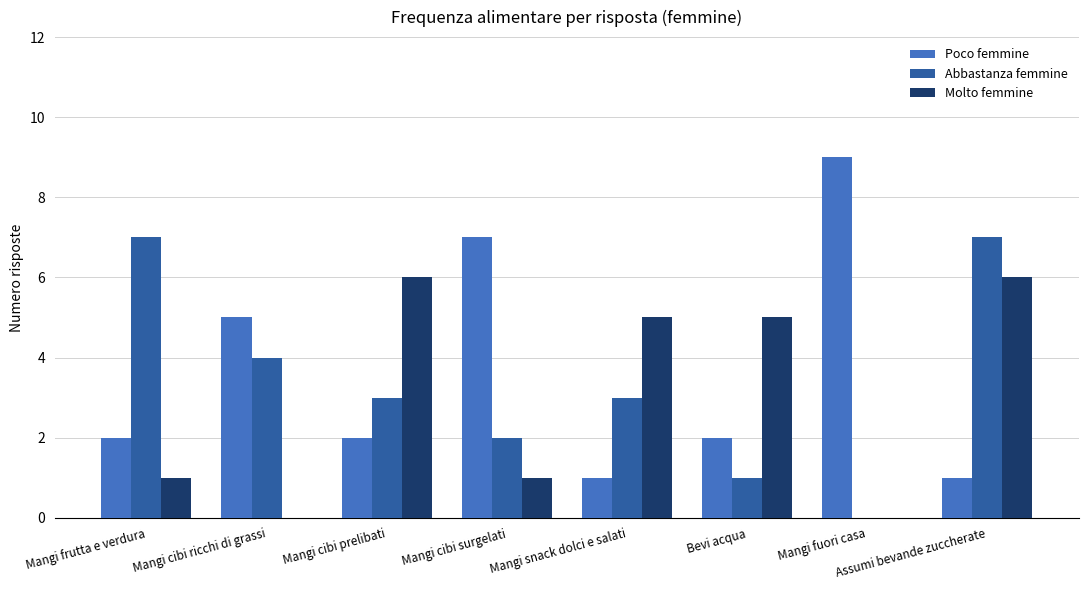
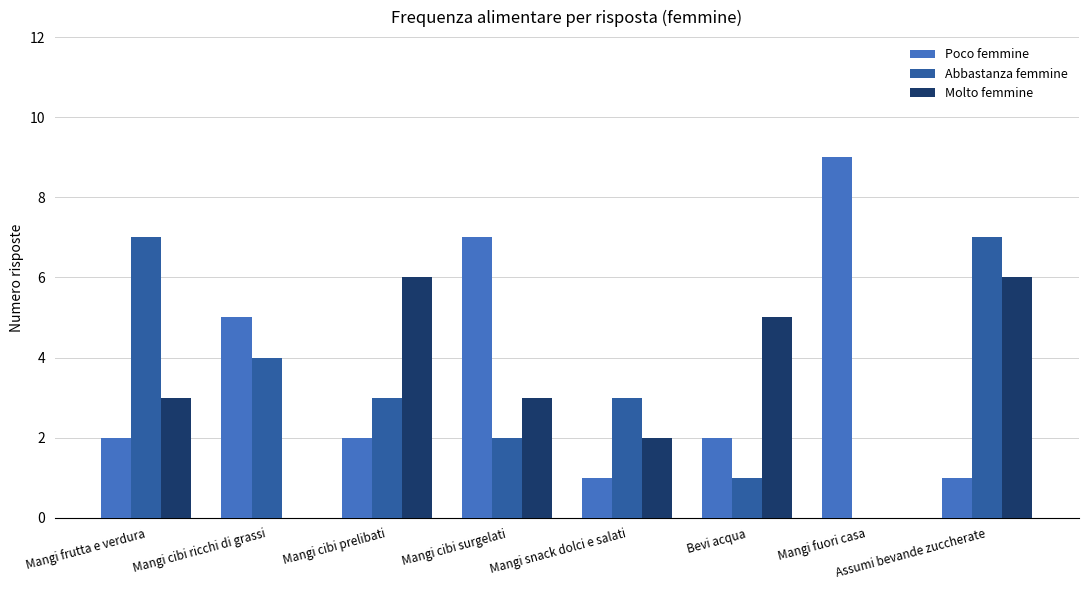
  {
    "Molto femmine": {
-     "Mangi frutta e verdura": 1,
+     "Mangi frutta e verdura": 3,
      "Mangi cibi ricchi di grassi": 0,
      "Mangi cibi prelibati": 6,
-     "Mangi cibi surgelati": 1,
-     "Mangi snack dolci e salati": 5,
+     "Mangi cibi surgelati": 3,
+     "Mangi snack dolci e salati": 2,
      "Bevi acqua": 5,
      "Mangi fuori casa": 0,
      "Assumi bevande zuccherate": 6
    }
  }
